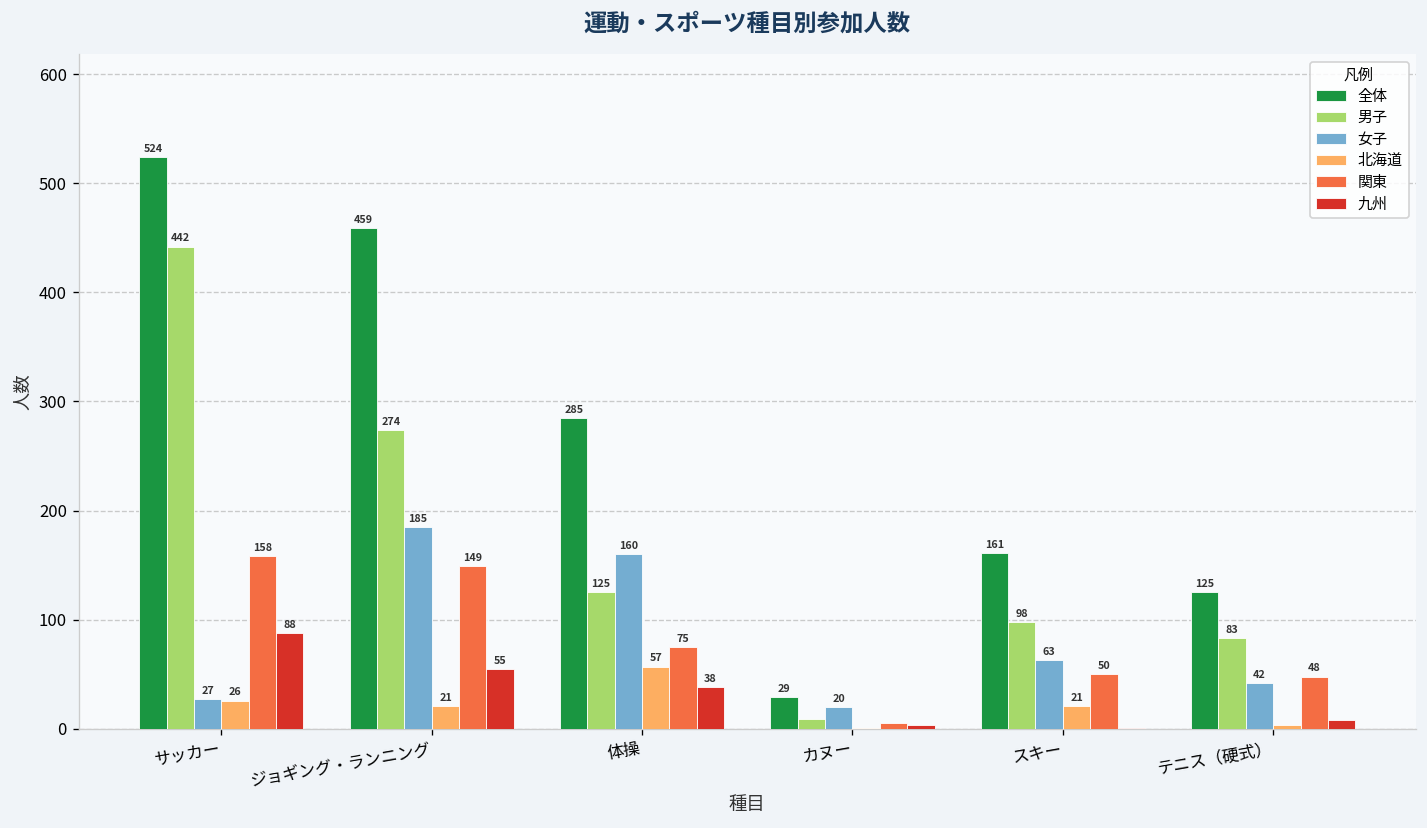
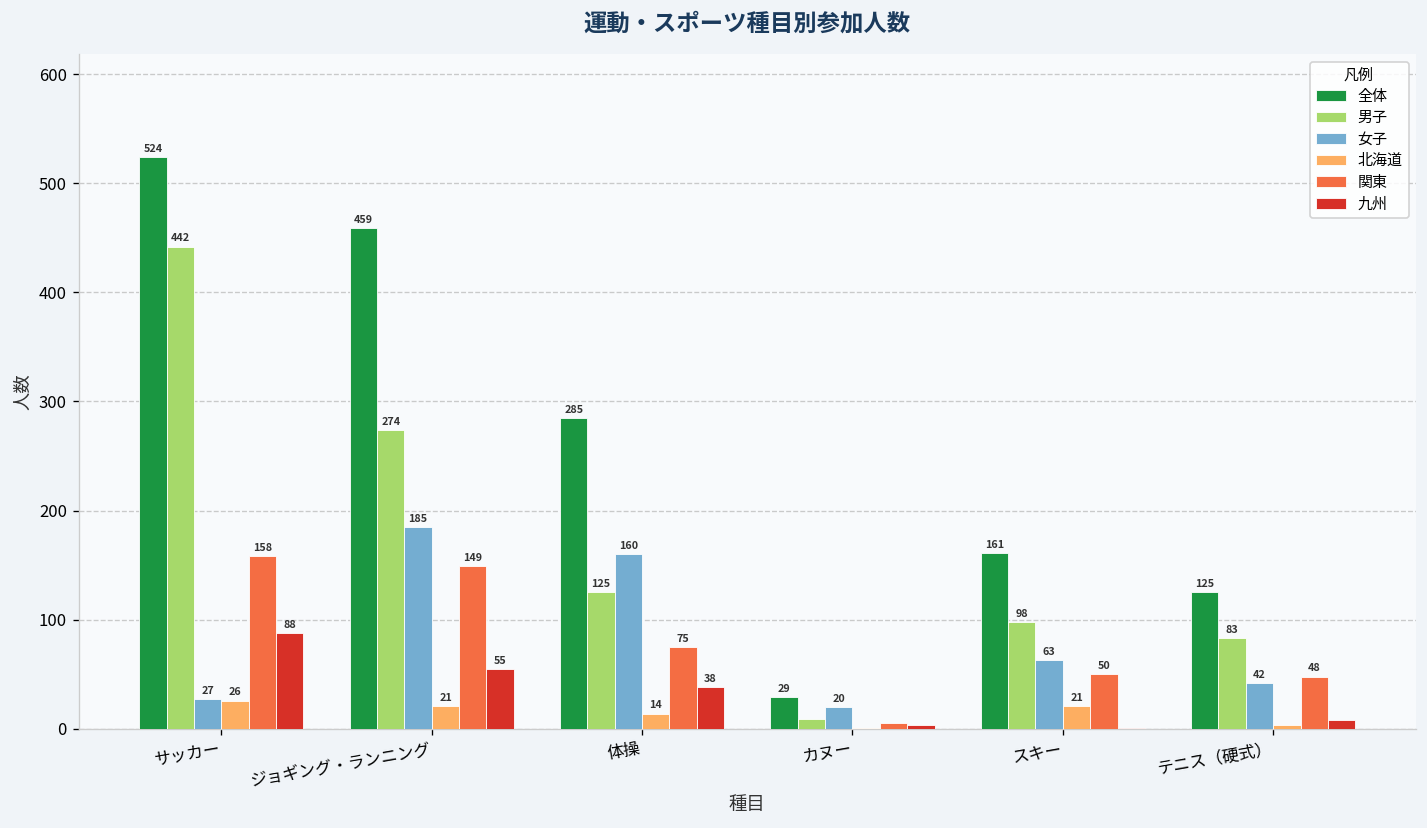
  {
    "全体": {
      "サッカー": 524,
      "ジョギング・ランニング": 459,
      "体操": 285,
      "カヌー": 29,
      "スキー": 161,
      "テニス（硬式）": 125
    },
    "男子": {
      "サッカー": 442,
      "ジョギング・ランニング": 274,
      "体操": 125,
      "スキー": 98,
      "テニス（硬式）": 83
    },
    "女子": {
      "サッカー": 27,
      "ジョギング・ランニング": 185,
      "体操": 160,
      "カヌー": 20,
      "スキー": 63,
      "テニス（硬式）": 42
    },
    "北海道": {
      "サッカー": 26,
      "ジョギング・ランニング": 21,
-     "体操": 57,
+     "体操": 14,
      "スキー": 21
    },
    "関東": {
      "サッカー": 158,
      "ジョギング・ランニング": 149,
      "体操": 75,
      "スキー": 50,
      "テニス（硬式）": 48
    },
    "九州": {
      "サッカー": 88,
      "ジョギング・ランニング": 55,
      "体操": 38
    }
  }
